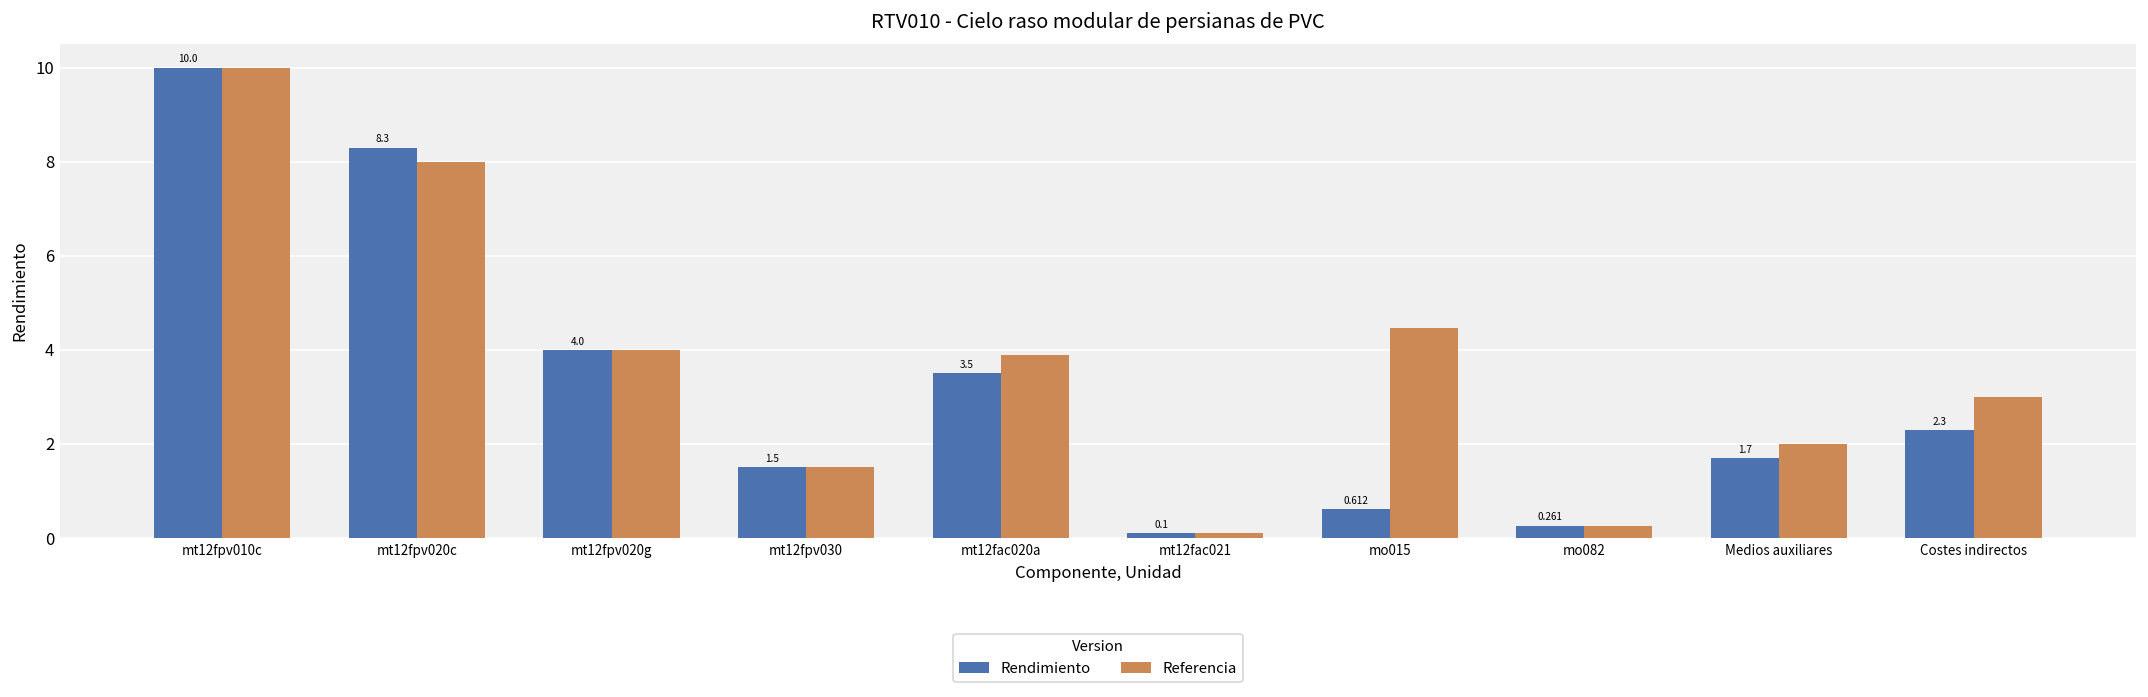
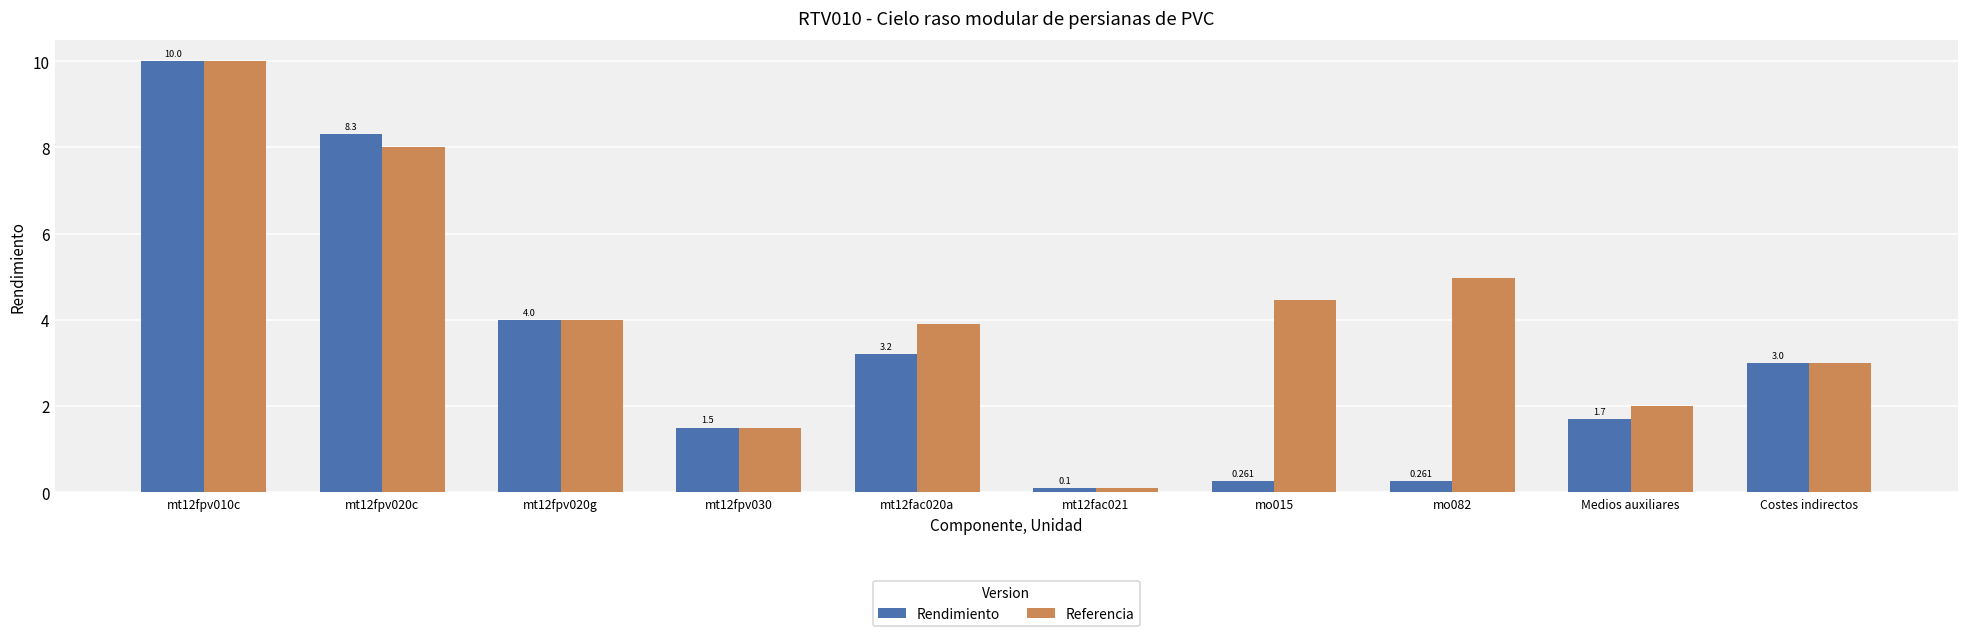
  {
    "Rendimiento": {
      "mt12fpv010c": 10.0,
      "mt12fpv020c": 8.3,
      "mt12fpv020g": 4.0,
      "mt12fpv030": 1.5,
-     "mt12fac020a": 3.5,
+     "mt12fac020a": 3.2,
      "mt12fac021": 0.1,
-     "mo015": 0.612,
+     "mo015": 0.261,
      "mo082": 0.261,
      "Medios auxiliares": 1.7,
-     "Costes indirectos": 2.3
+     "Costes indirectos": 3.0
    },
    "Referencia": {
      "mt12fpv010c": 10.0,
      "mt12fpv020c": 8.0,
      "mt12fpv020g": 4.0,
      "mt12fpv030": 1.5,
      "mt12fac020a": 3.9,
      "mt12fac021": 0.1,
      "mo015": 4.5,
-     "mo082": 0.3,
+     "mo082": 5.0,
      "Medios auxiliares": 2.0,
      "Costes indirectos": 3.0
    }
  }
